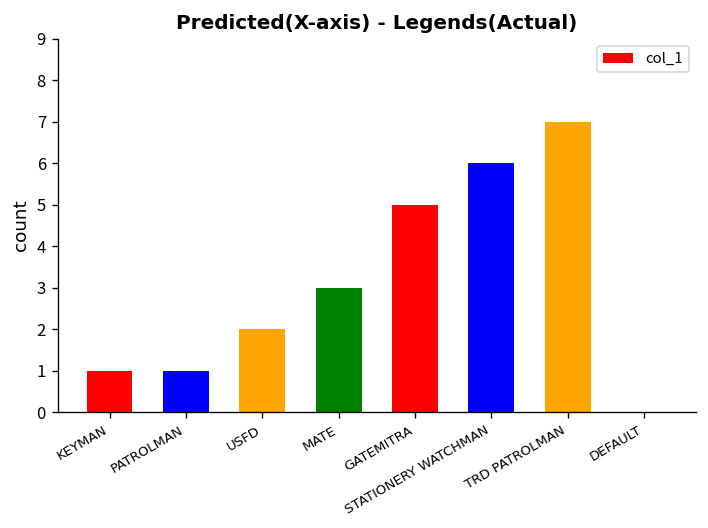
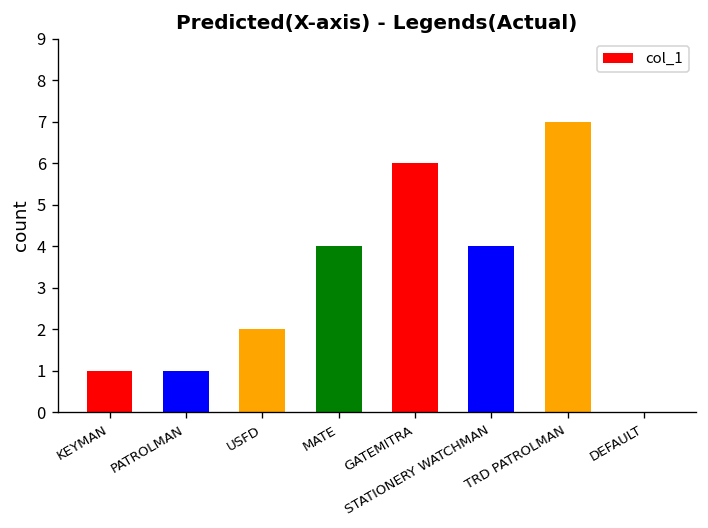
  {
    "KEYMAN": 1,
    "PATROLMAN": 1,
    "USFD": 2,
-   "MATE": 3,
-   "GATEMITRA": 5,
-   "STATIONERY WATCHMAN": 6,
+   "MATE": 4,
+   "GATEMITRA": 6,
+   "STATIONERY WATCHMAN": 4,
    "TRD PATROLMAN": 7,
    "DEFAULT": 0
  }
